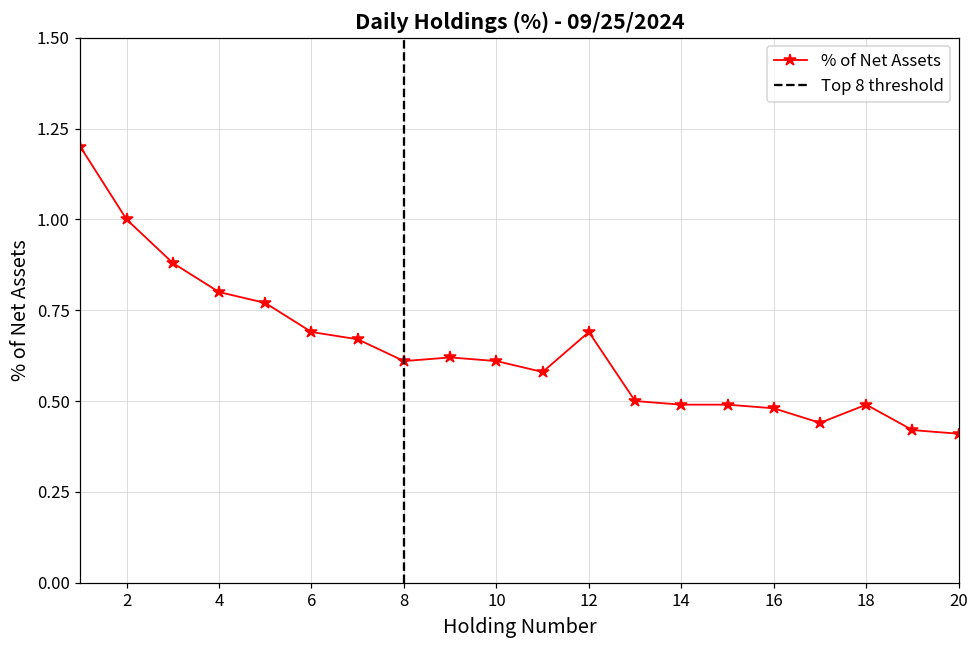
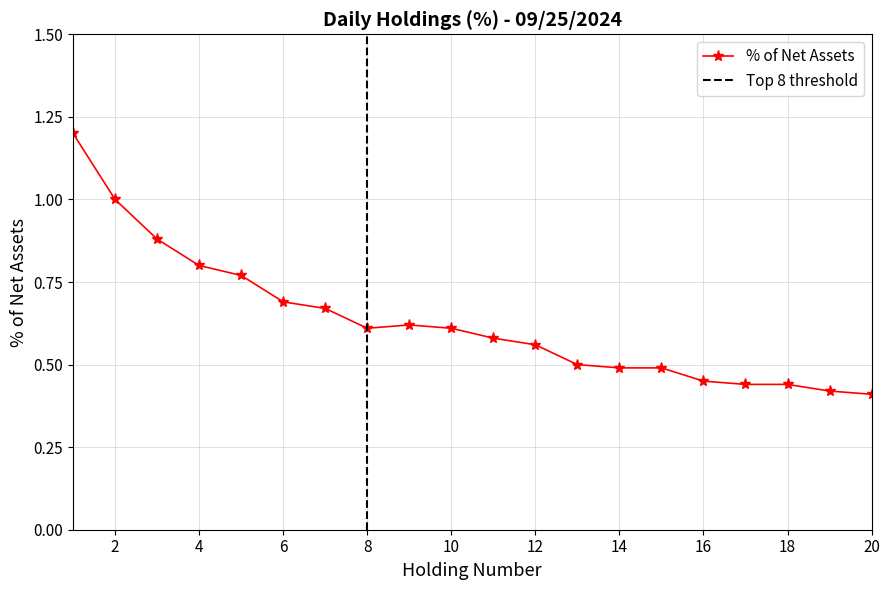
  {
    "2": 1.00,
    "4": 0.80,
    "6": 0.69,
    "8": 0.61,
    "10": 0.61,
-   "12": 0.69,
+   "12": 0.56,
    "14": 0.49,
-   "16": 0.48,
-   "18": 0.49,
+   "16": 0.45,
+   "18": 0.44,
    "20": 0.41
  }
